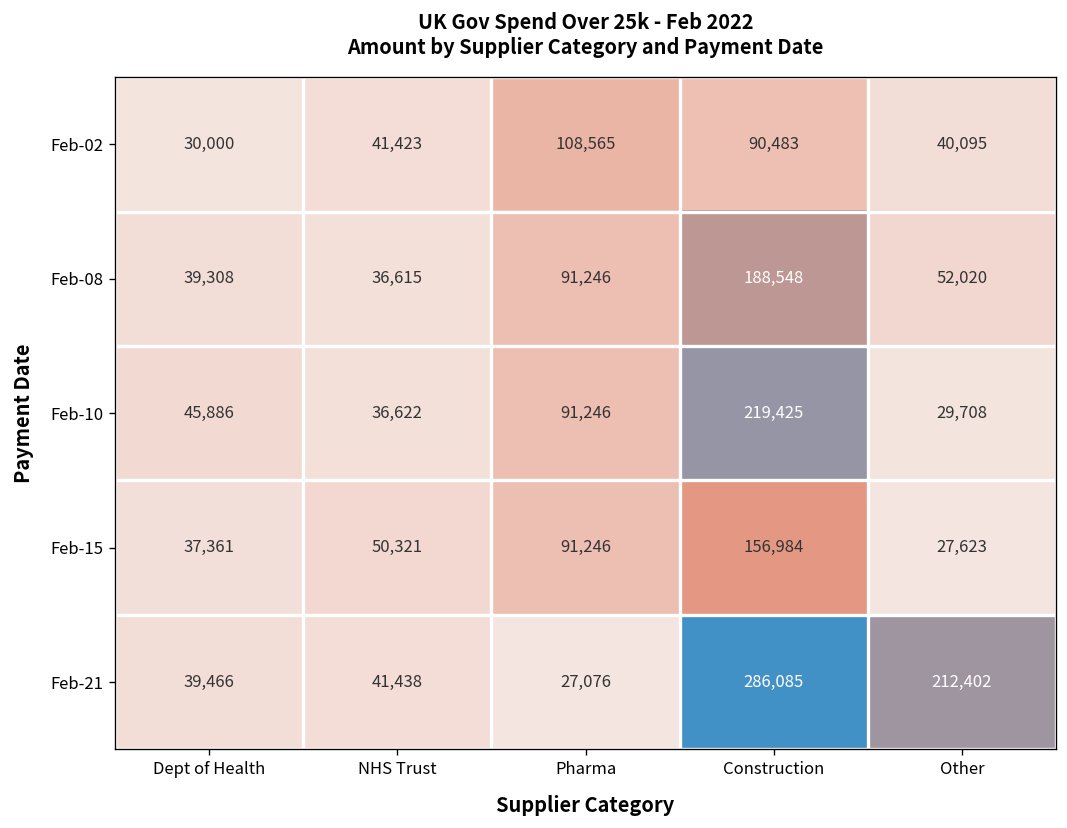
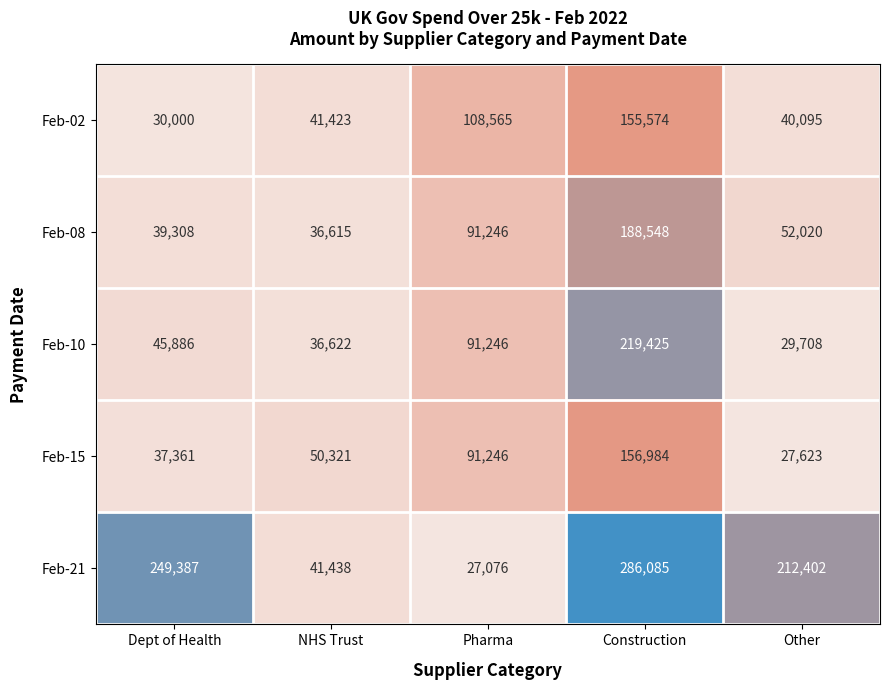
  {
    "Feb-02": {
      "Dept of Health": "30,000",
      "NHS Trust": "41,423",
      "Pharma": "108,565",
-     "Construction": "90,483",
+     "Construction": "155,574",
      "Other": "40,095"
    },
    "Feb-08": {
      "Dept of Health": "39,308",
      "NHS Trust": "36,615",
      "Pharma": "91,246",
      "Construction": "188,548",
      "Other": "52,020"
    },
    "Feb-10": {
      "Dept of Health": "45,886",
      "NHS Trust": "36,622",
      "Pharma": "91,246",
      "Construction": "219,425",
      "Other": "29,708"
    },
    "Feb-15": {
      "Dept of Health": "37,361",
      "NHS Trust": "50,321",
      "Pharma": "91,246",
      "Construction": "156,984",
      "Other": "27,623"
    },
    "Feb-21": {
-     "Dept of Health": "39,466",
+     "Dept of Health": "249,387",
      "NHS Trust": "41,438",
      "Pharma": "27,076",
      "Construction": "286,085",
      "Other": "212,402"
    }
  }
